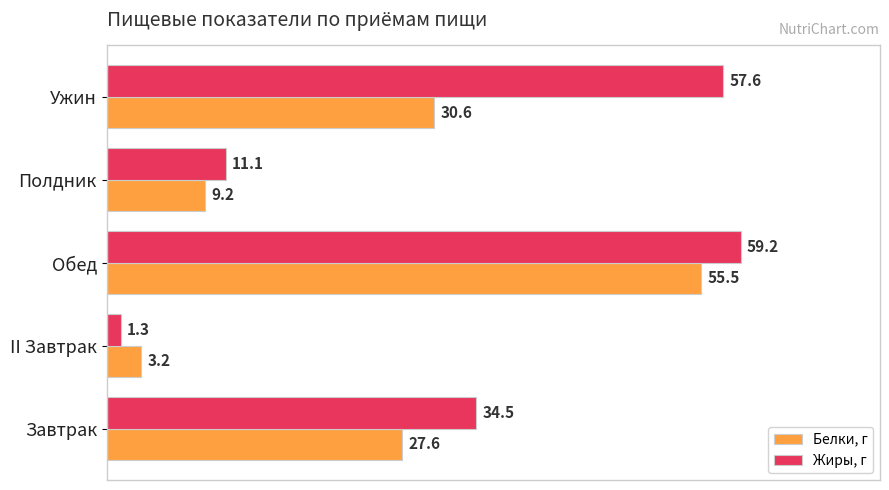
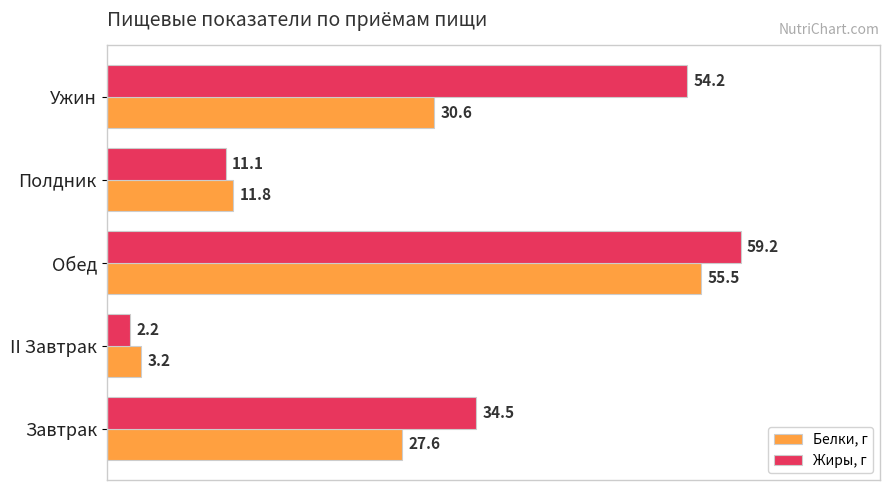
  {
    "Белки, г": {
      "Ужин": 30.6,
-     "Полдник": 9.2,
+     "Полдник": 11.8,
      "Обед": 55.5,
      "II Завтрак": 3.2,
      "Завтрак": 27.6
    },
    "Жиры, г": {
-     "Ужин": 57.6,
+     "Ужин": 54.2,
      "Полдник": 11.1,
      "Обед": 59.2,
-     "II Завтрак": 1.3,
+     "II Завтрак": 2.2,
      "Завтрак": 34.5
    }
  }
